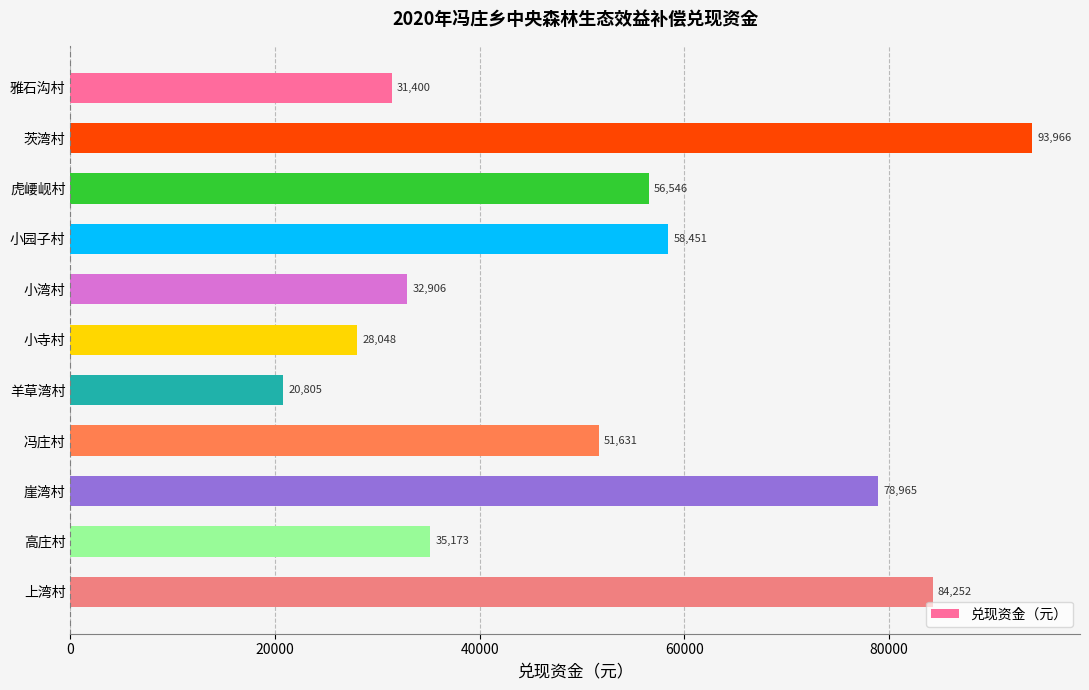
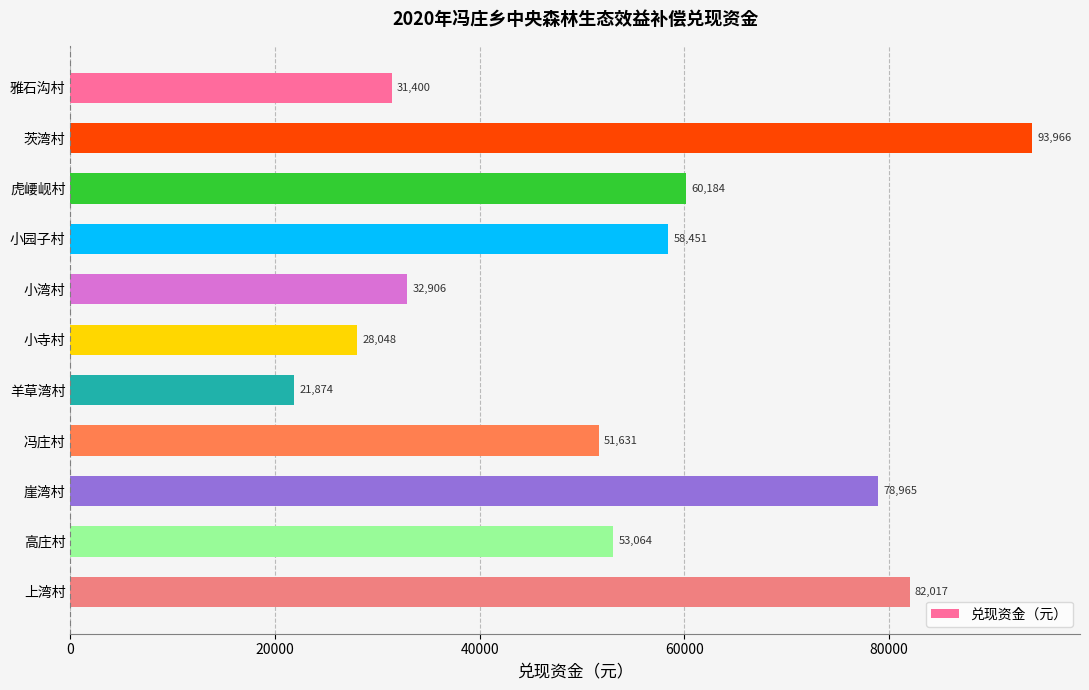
  {
    "雅石沟村": "31,400",
    "茨湾村": "93,966",
-   "虎崾岘村": "56,546",
+   "虎崾岘村": "60,184",
    "小园子村": "58,451",
    "小湾村": "32,906",
    "小寺村": "28,048",
-   "羊草湾村": "20,805",
+   "羊草湾村": "21,874",
    "冯庄村": "51,631",
    "崖湾村": "78,965",
-   "高庄村": "35,173",
-   "上湾村": "84,252"
+   "高庄村": "53,064",
+   "上湾村": "82,017"
  }
